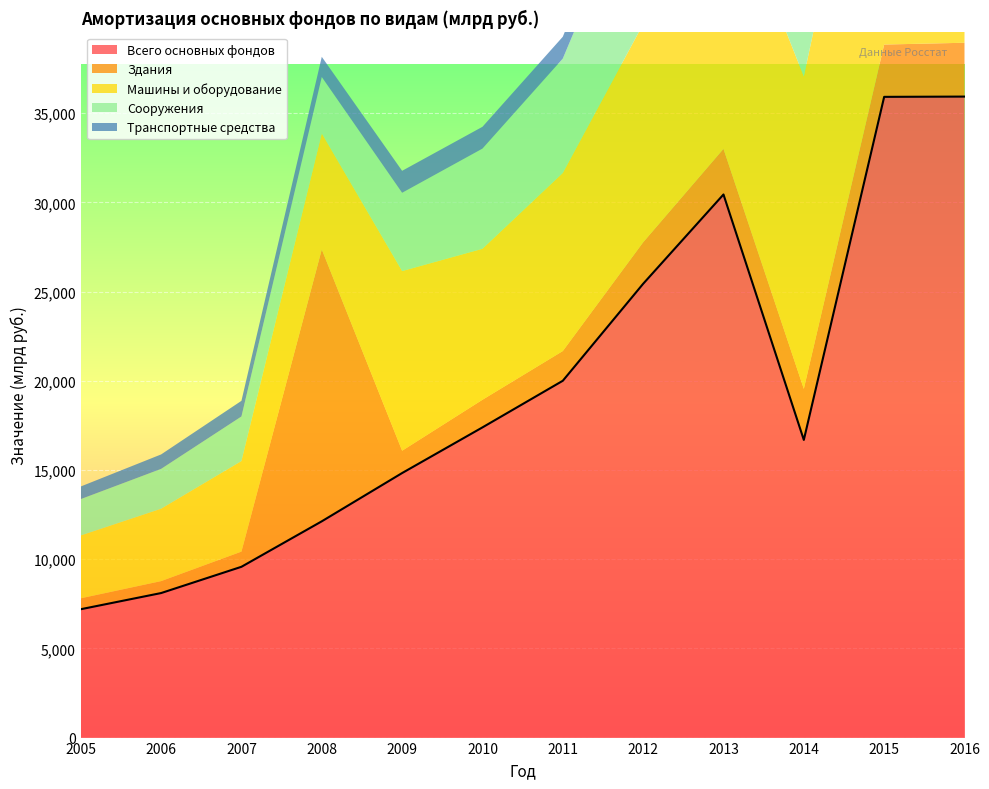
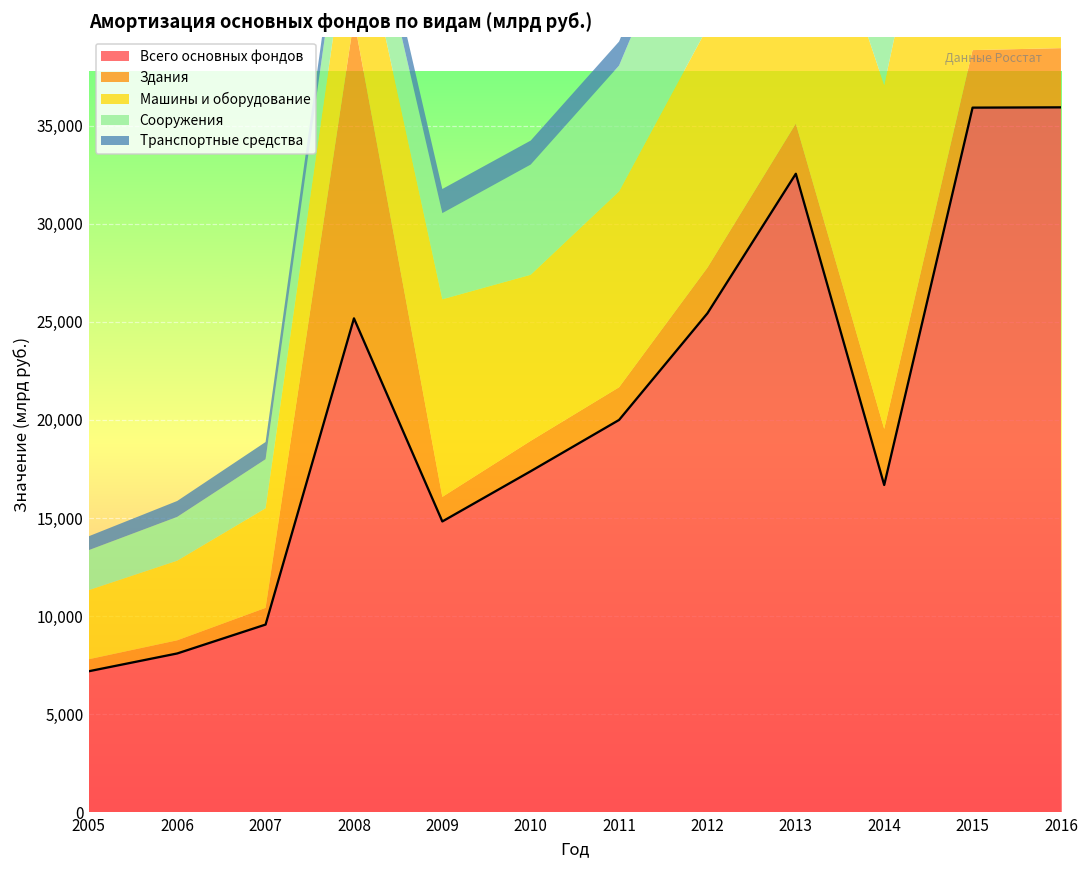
  {
    "Всего основных фондов": {
      "2005": "7,200",
      "2006": "8,100",
      "2007": "9,600",
-     "2008": "12,100",
+     "2008": "25,200",
      "2009": "14,800",
      "2010": "17,400",
      "2011": "20,000",
      "2012": "25,400",
-     "2013": "30,400",
+     "2013": "32,500",
      "2014": "16,700",
      "2015": "35,900",
      "2016": "35,900"
    },
    "Здания": {
      "2005": "600",
      "2006": "700",
      "2007": "900",
      "2009": "1,300",
      "2010": "1,500",
      "2011": "1,700",
      "2012": "2,300",
      "2013": "2,600",
      "2014": "2,900",
      "2015": "2,900",
      "2016": "3,000"
    },
    "Машины и оборудование": {
      "2005": "3,500",
      "2006": "4,100",
      "2007": "5,100",
      "2009": "10,100",
      "2010": "8,500",
      "2011": "10,000",
      "2014": "17,500"
    },
    "Сооружения": {
      "2005": "2,000",
      "2006": "2,200",
      "2007": "2,500",
      "2009": "4,400",
      "2010": "5,600",
      "2011": "6,400"
    },
    "Транспортные средства": {
      "2005": "700",
      "2006": "800",
      "2007": "900",
      "2009": "1,200",
      "2010": "1,200",
      "2011": "1,200"
    }
  }
